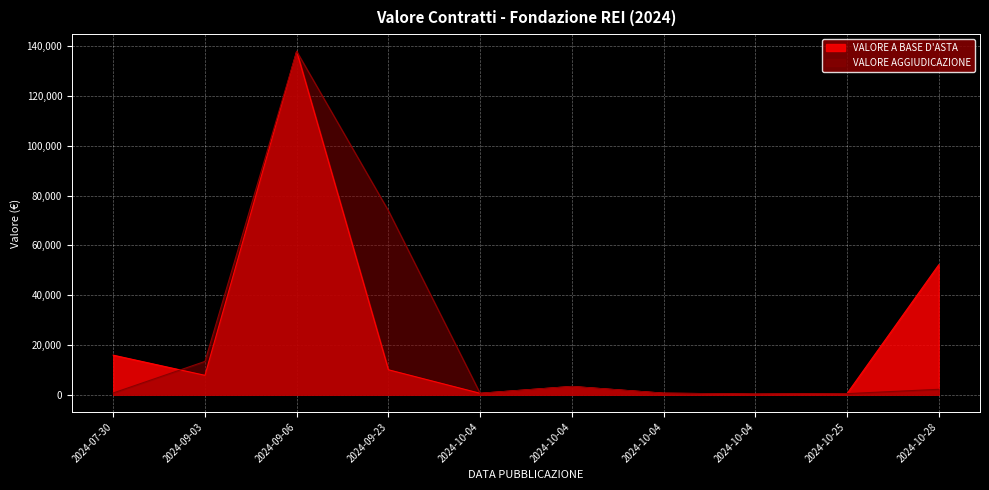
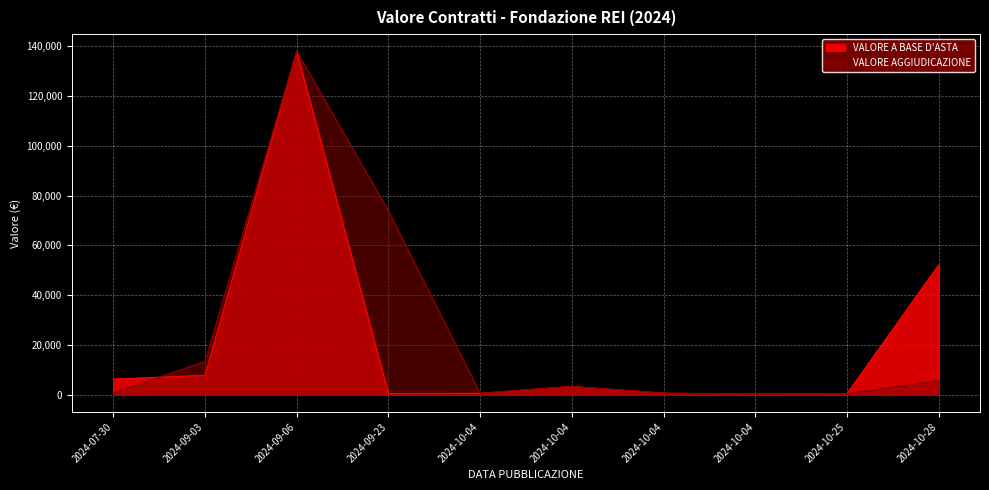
  {
    "VALORE A BASE D'ASTA": {
-     "2024-07-30": "16,000",
+     "2024-07-30": "6,000",
      "2024-09-03": "8,000",
-     "2024-09-23": "10,000",
+     "2024-09-23": "1,000",
      "2024-10-28": "52,000"
    },
    "VALORE AGGIUDICAZIONE": {
      "2024-07-30": "1,000",
      "2024-09-03": "13,000",
      "2024-09-23": "74,000",
-     "2024-10-28": "2,000"
+     "2024-10-28": "6,000"
    }
  }
